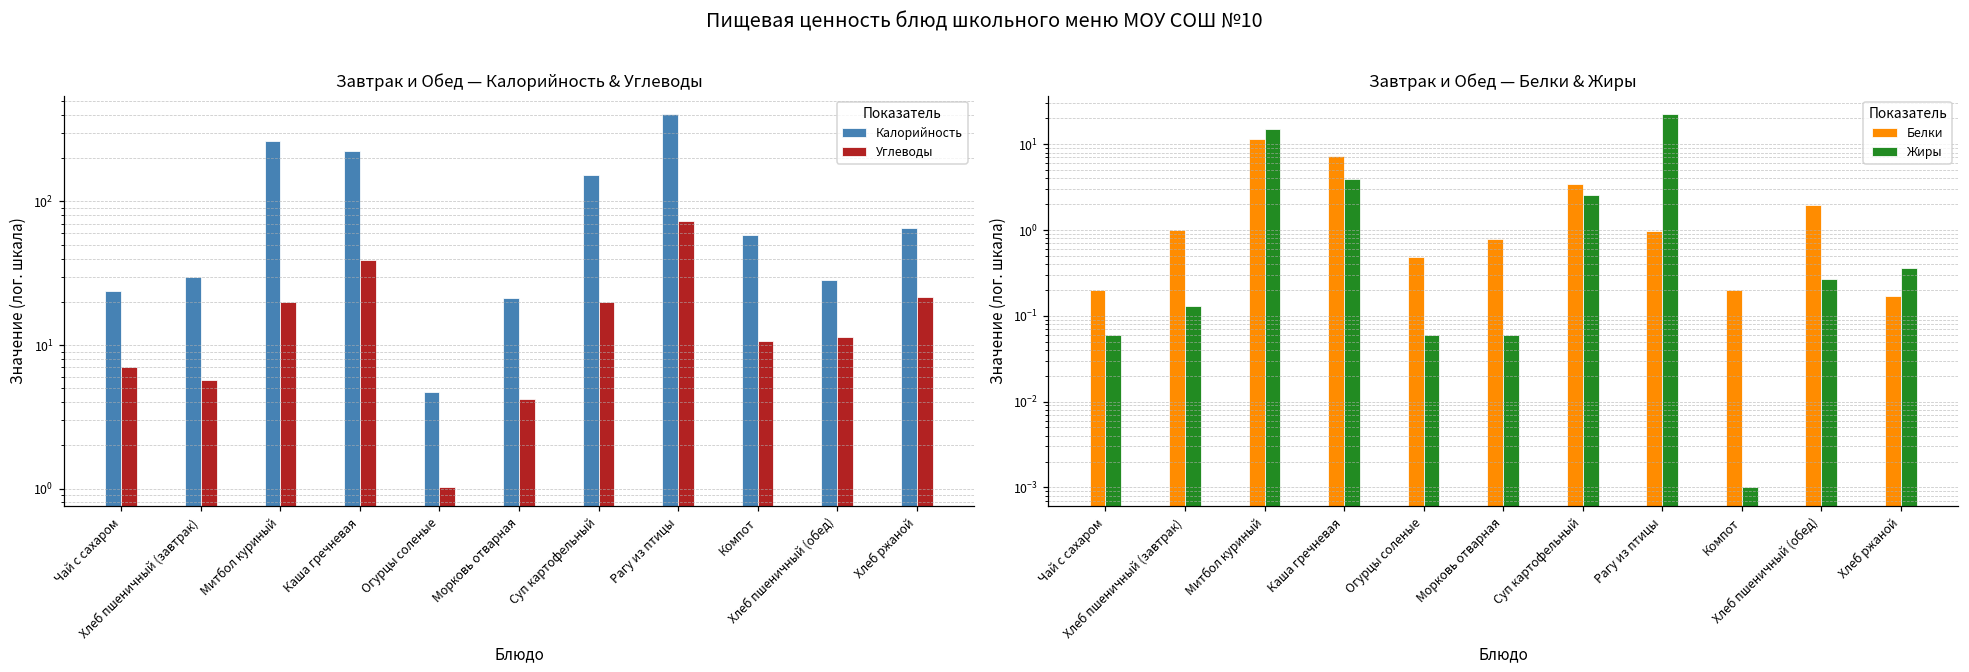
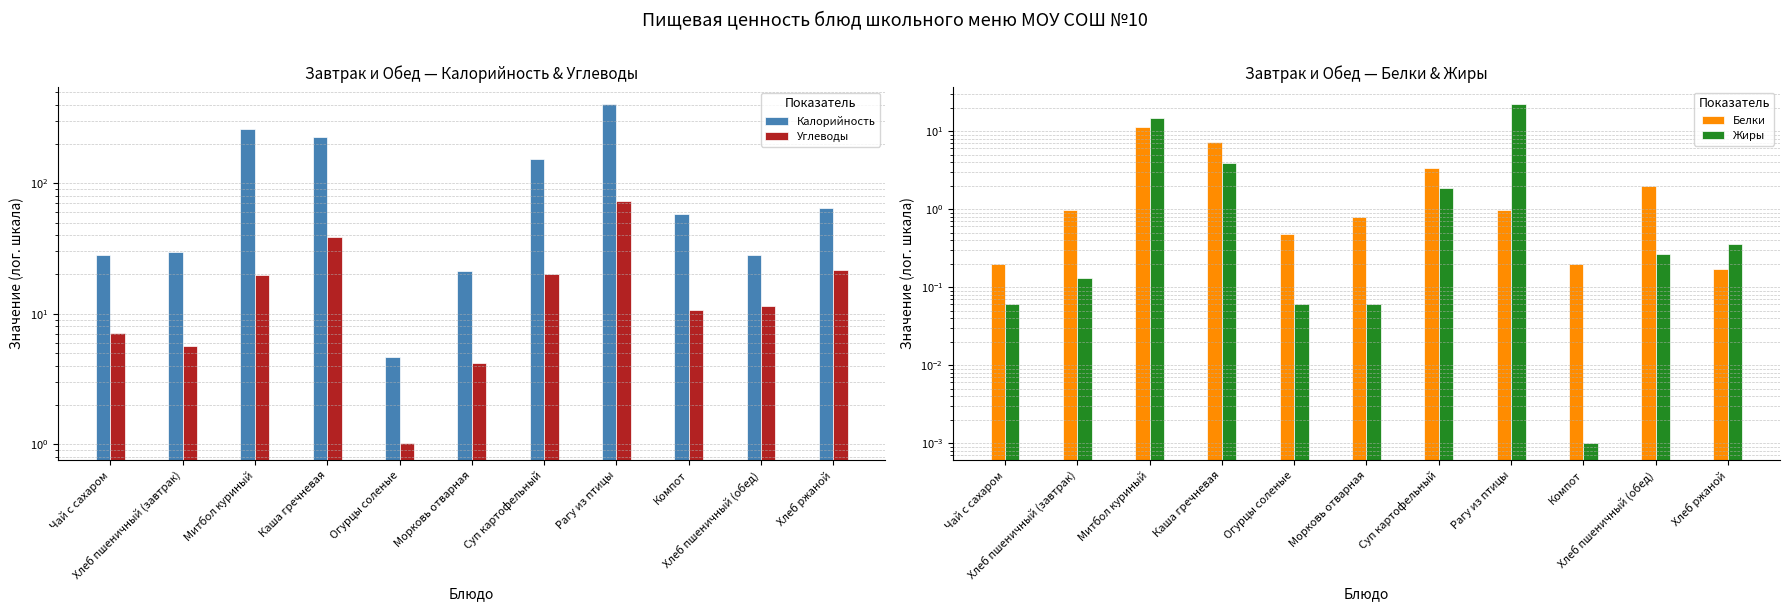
  {
    "Завтрак и Обед — Калорийность & Углеводы": {
      "Калорийность": {
-       "Чай с сахаром": 24,
+       "Чай с сахаром": 28,
        "Хлеб пшеничный (завтрак)": 30,
        "Митбол куриный": 260,
        "Каша гречневая": 230,
        "Огурцы соленые": 4.7,
        "Морковь отварная": 21,
        "Суп картофельный": 150,
        "Рагу из птицы": 410,
        "Компот": 60,
        "Хлеб пшеничный (обед)": 28,
        "Хлеб ржаной": 70
      },
      "Углеводы": {
        "Чай с сахаром": 7,
        "Хлеб пшеничный (завтрак)": 6,
        "Митбол куриный": 20,
        "Каша гречневая": 39,
        "Огурцы соленые": 1,
        "Морковь отварная": 4.2,
        "Суп картофельный": 20,
        "Рагу из птицы": 70,
        "Компот": 11,
        "Хлеб пшеничный (обед)": 11,
        "Хлеб ржаной": 22
      }
    },
    "Завтрак и Обед — Белки & Жиры": {
      "Белки": {
        "Чай с сахаром": 0.2,
        "Хлеб пшеничный (завтрак)": 1.0,
        "Митбол куриный": 11,
        "Каша гречневая": 7,
        "Огурцы соленые": 0.5,
        "Морковь отварная": 0.8,
        "Суп картофельный": 3,
        "Рагу из птицы": 1.0,
        "Компот": 0.2,
        "Хлеб пшеничный (обед)": 2.0,
        "Хлеб ржаной": 0.17
      },
      "Жиры": {
        "Чай с сахаром": 0.06,
        "Хлеб пшеничный (завтрак)": 0.13,
        "Митбол куриный": 15,
        "Каша гречневая": 4,
        "Огурцы соленые": 0.06,
        "Морковь отварная": 0.06,
-       "Суп картофельный": 2.6,
+       "Суп картофельный": 1.9,
        "Рагу из птицы": 22,
        "Компот": 0.0010,
        "Хлеб пшеничный (обед)": 0.27,
        "Хлеб ржаной": 0.4
      }
    }
  }
